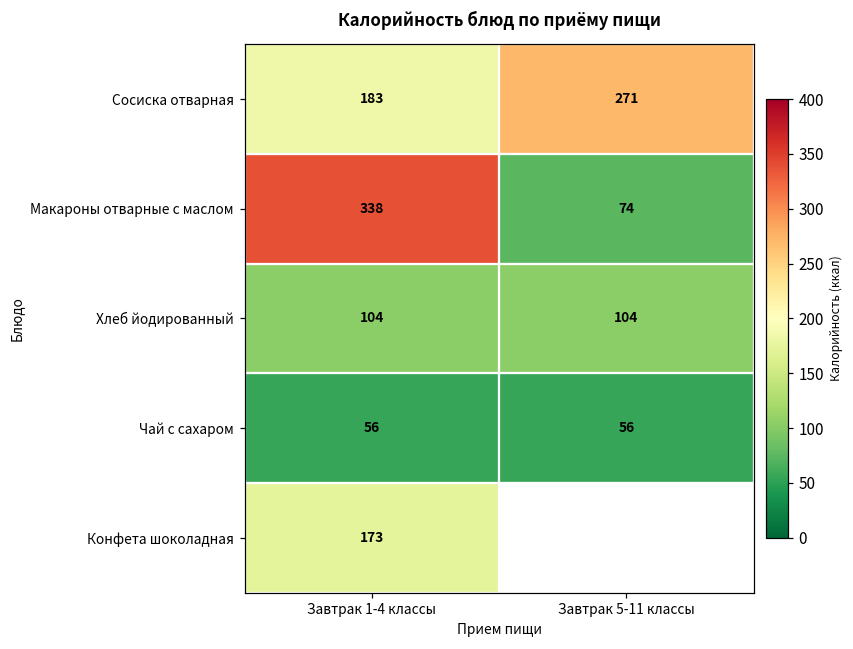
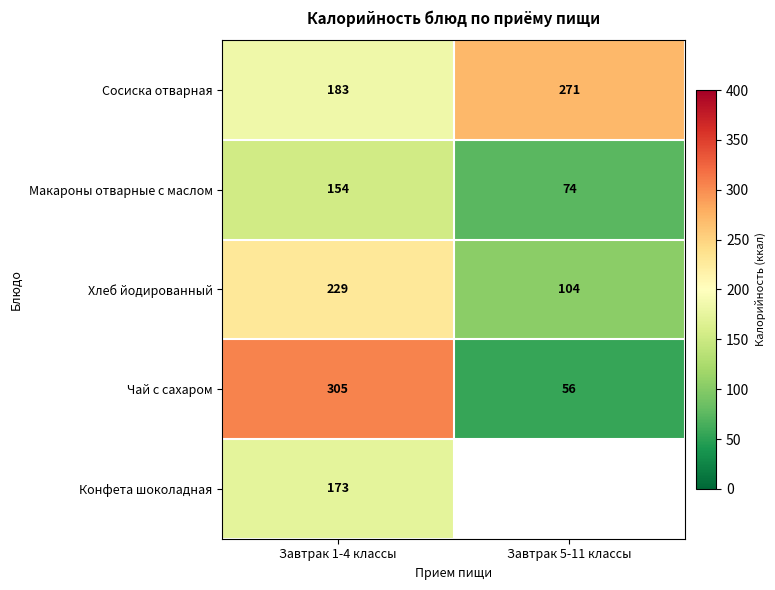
  {
    "Сосиска отварная": {
      "Завтрак 1-4 классы": 183,
      "Завтрак 5-11 классы": 271
    },
    "Макароны отварные с маслом": {
-     "Завтрак 1-4 классы": 338,
+     "Завтрак 1-4 классы": 154,
      "Завтрак 5-11 классы": 74
    },
    "Хлеб йодированный": {
-     "Завтрак 1-4 классы": 104,
+     "Завтрак 1-4 классы": 229,
      "Завтрак 5-11 классы": 104
    },
    "Чай с сахаром": {
-     "Завтрак 1-4 классы": 56,
+     "Завтрак 1-4 классы": 305,
      "Завтрак 5-11 классы": 56
    },
    "Конфета шоколадная": {
      "Завтрак 1-4 классы": 173
    }
  }
